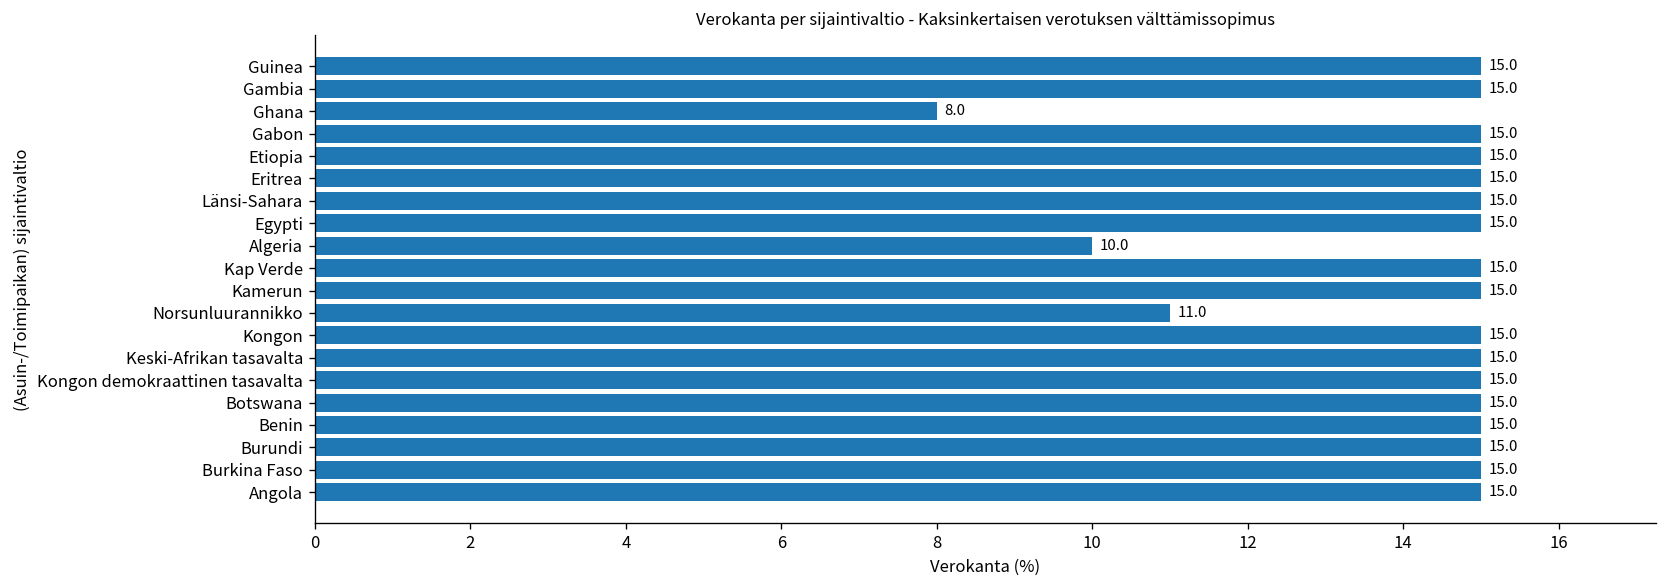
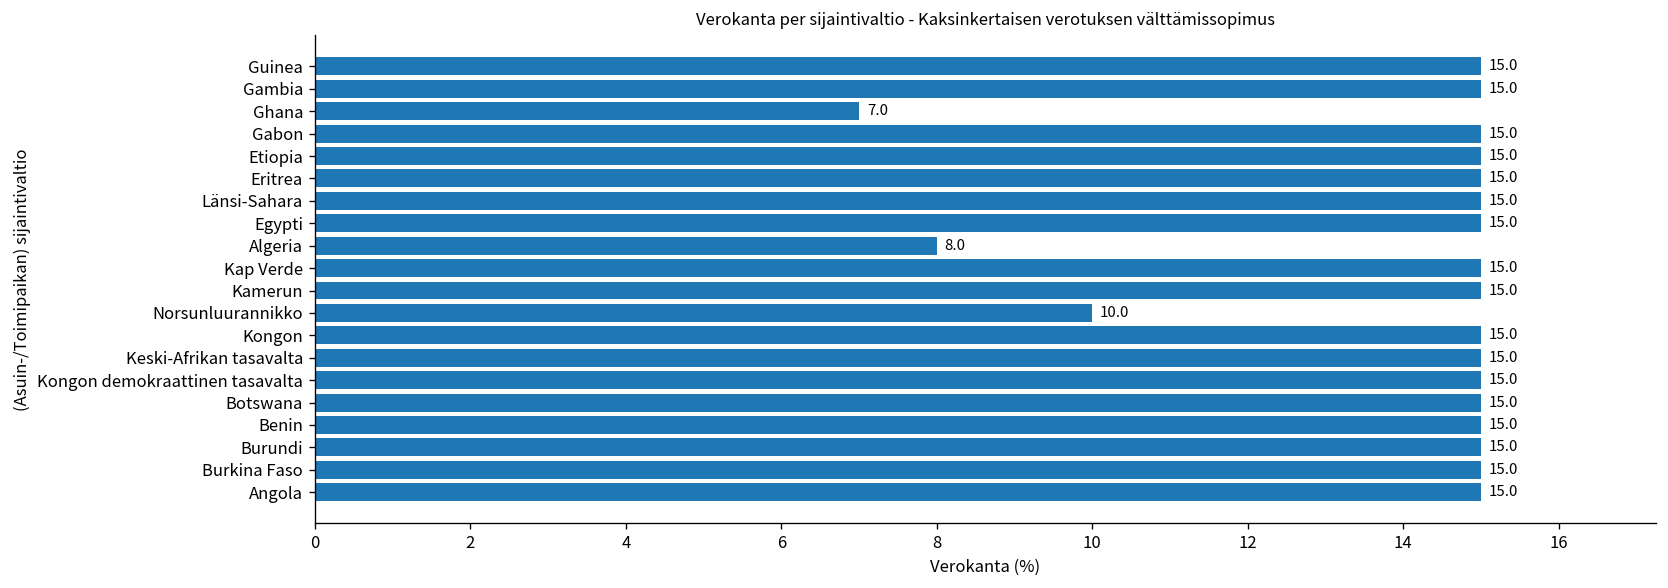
  {
    "Guinea": 15.0,
    "Gambia": 15.0,
-   "Ghana": 8.0,
+   "Ghana": 7.0,
    "Gabon": 15.0,
    "Etiopia": 15.0,
    "Eritrea": 15.0,
    "Länsi-Sahara": 15.0,
    "Egypti": 15.0,
-   "Algeria": 10.0,
+   "Algeria": 8.0,
    "Kap Verde": 15.0,
    "Kamerun": 15.0,
-   "Norsunluurannikko": 11.0,
+   "Norsunluurannikko": 10.0,
    "Kongon": 15.0,
    "Keski-Afrikan tasavalta": 15.0,
    "Kongon demokraattinen tasavalta": 15.0,
    "Botswana": 15.0,
    "Benin": 15.0,
    "Burundi": 15.0,
    "Burkina Faso": 15.0,
    "Angola": 15.0
  }
